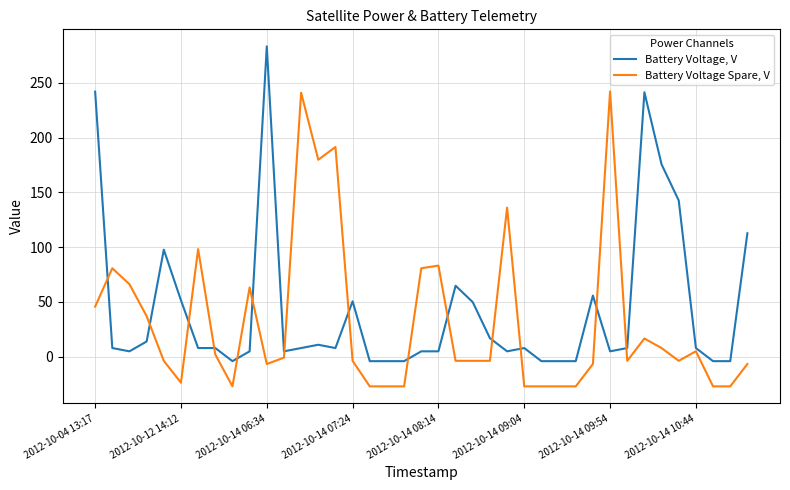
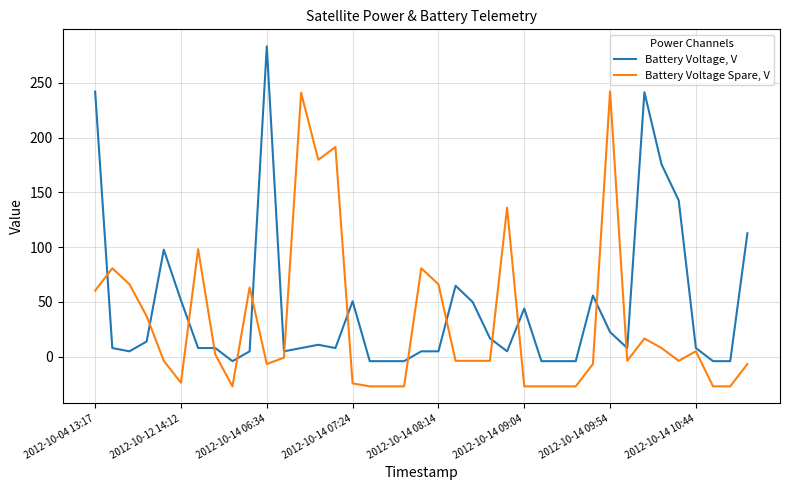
  {
    "Battery Voltage, V": {
      "2012-10-04 13:17": 242,
      "2012-10-12 14:12": 52,
      "2012-10-14 06:34": 283,
      "2012-10-14 07:24": 51,
      "2012-10-14 08:14": 5,
-     "2012-10-14 09:04": 8,
-     "2012-10-14 09:54": 5,
+     "2012-10-14 09:04": 44,
+     "2012-10-14 09:54": 23,
      "2012-10-14 10:44": 8
    },
    "Battery Voltage Spare, V": {
-     "2012-10-04 13:17": 46,
+     "2012-10-04 13:17": 60,
      "2012-10-12 14:12": -24,
      "2012-10-14 06:34": -7,
-     "2012-10-14 07:24": -4,
-     "2012-10-14 08:14": 83,
+     "2012-10-14 07:24": -24,
+     "2012-10-14 08:14": 66,
      "2012-10-14 09:04": -27,
      "2012-10-14 09:54": 242,
      "2012-10-14 10:44": 5
    }
  }
